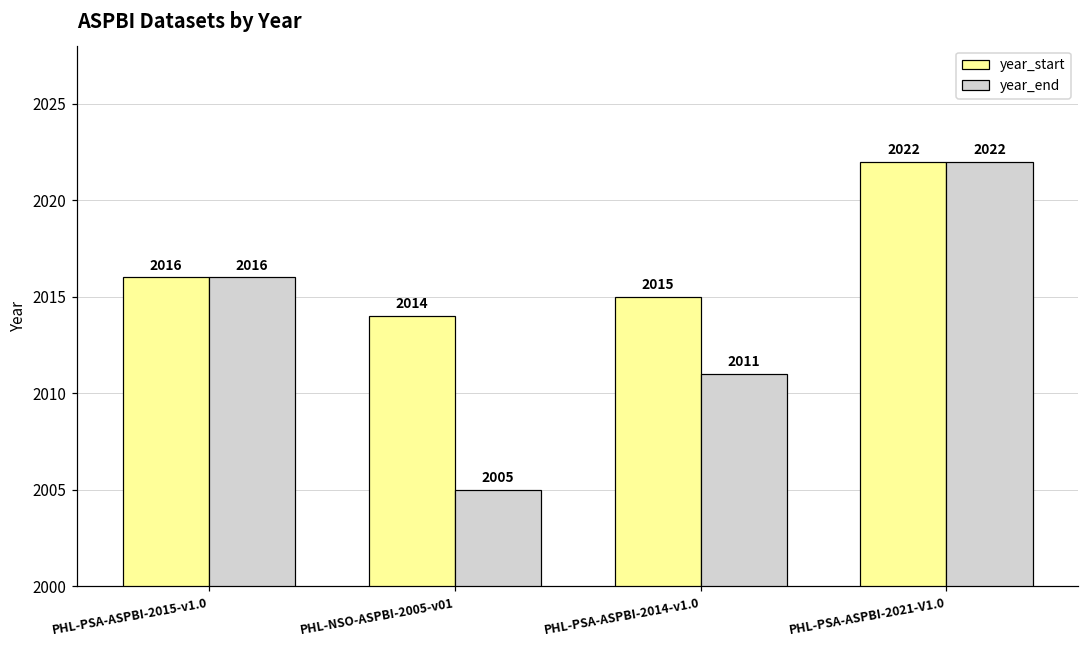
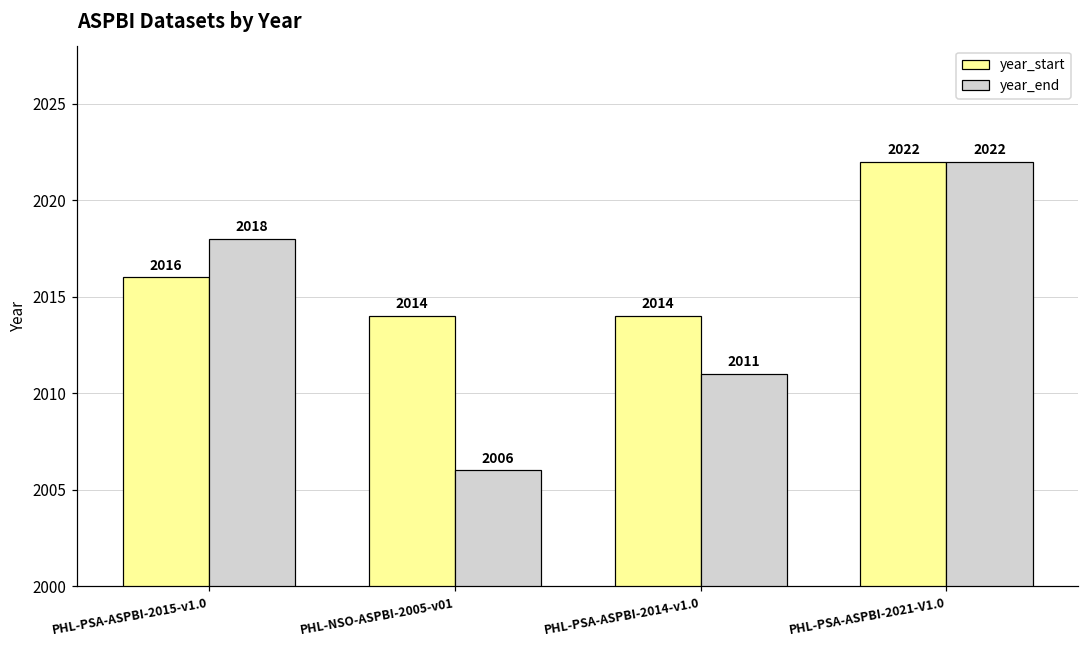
  {
    "year_start": {
      "PHL-PSA-ASPBI-2015-v1.0": 2016,
      "PHL-NSO-ASPBI-2005-v01": 2014,
-     "PHL-PSA-ASPBI-2014-v1.0": 2015,
+     "PHL-PSA-ASPBI-2014-v1.0": 2014,
      "PHL-PSA-ASPBI-2021-V1.0": 2022
    },
    "year_end": {
-     "PHL-PSA-ASPBI-2015-v1.0": 2016,
-     "PHL-NSO-ASPBI-2005-v01": 2005,
+     "PHL-PSA-ASPBI-2015-v1.0": 2018,
+     "PHL-NSO-ASPBI-2005-v01": 2006,
      "PHL-PSA-ASPBI-2014-v1.0": 2011,
      "PHL-PSA-ASPBI-2021-V1.0": 2022
    }
  }
